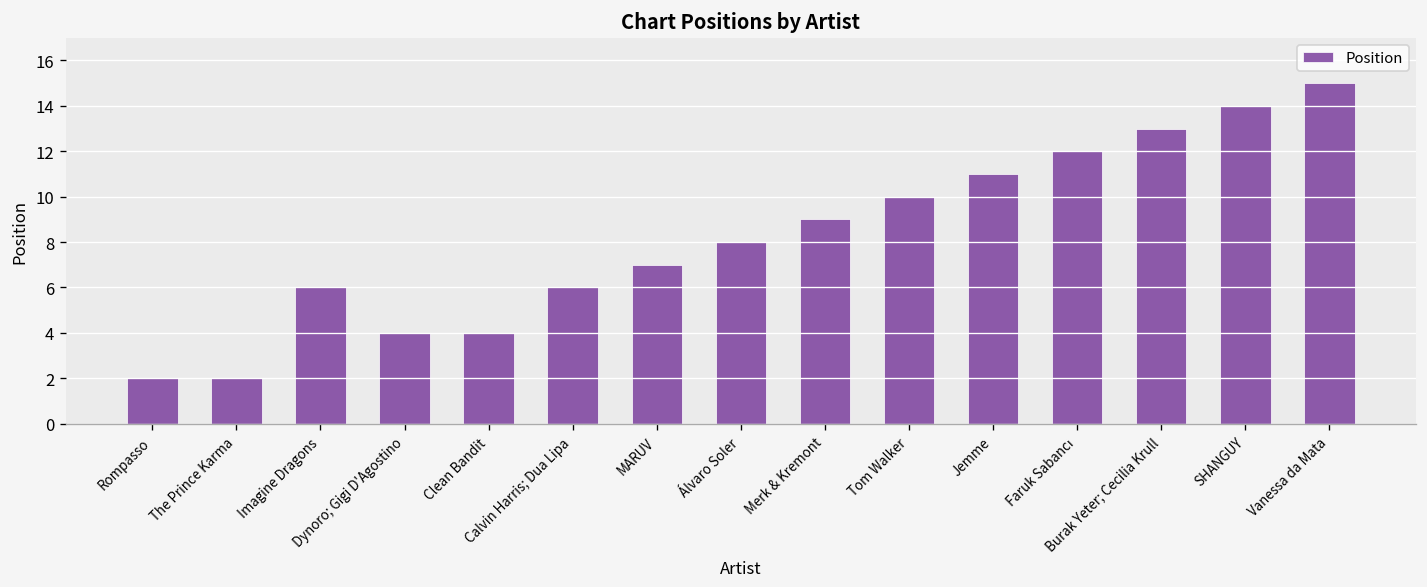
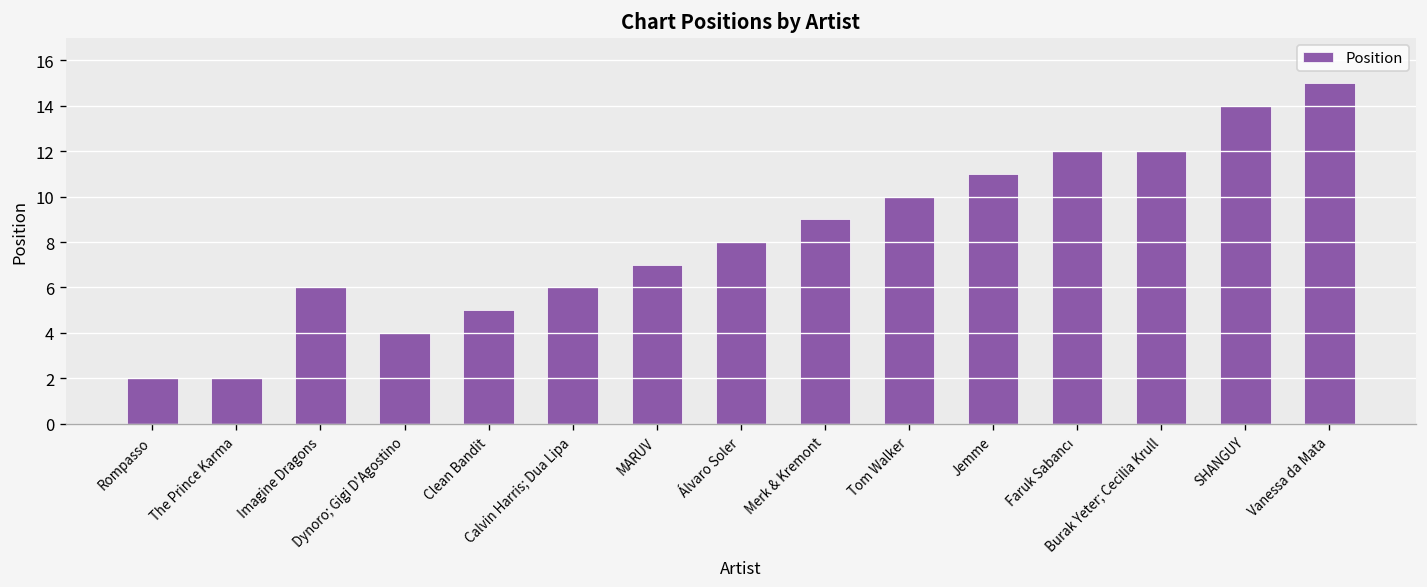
  {
    "Rompasso": 2,
    "The Prince Karma": 2,
    "Imagine Dragons": 6,
    "Dynoro; Gigi D'Agostino": 4,
-   "Clean Bandit": 4,
+   "Clean Bandit": 5,
    "Calvin Harris; Dua Lipa": 6,
    "MARUV": 7,
    "Álvaro Soler": 8,
    "Merk & Kremont": 9,
    "Tom Walker": 10,
    "Jemme": 11,
    "Faruk Sabancı": 12,
-   "Burak Yeter; Cecilia Krull": 13,
+   "Burak Yeter; Cecilia Krull": 12,
    "SHANGUY": 14,
    "Vanessa da Mata": 15
  }
